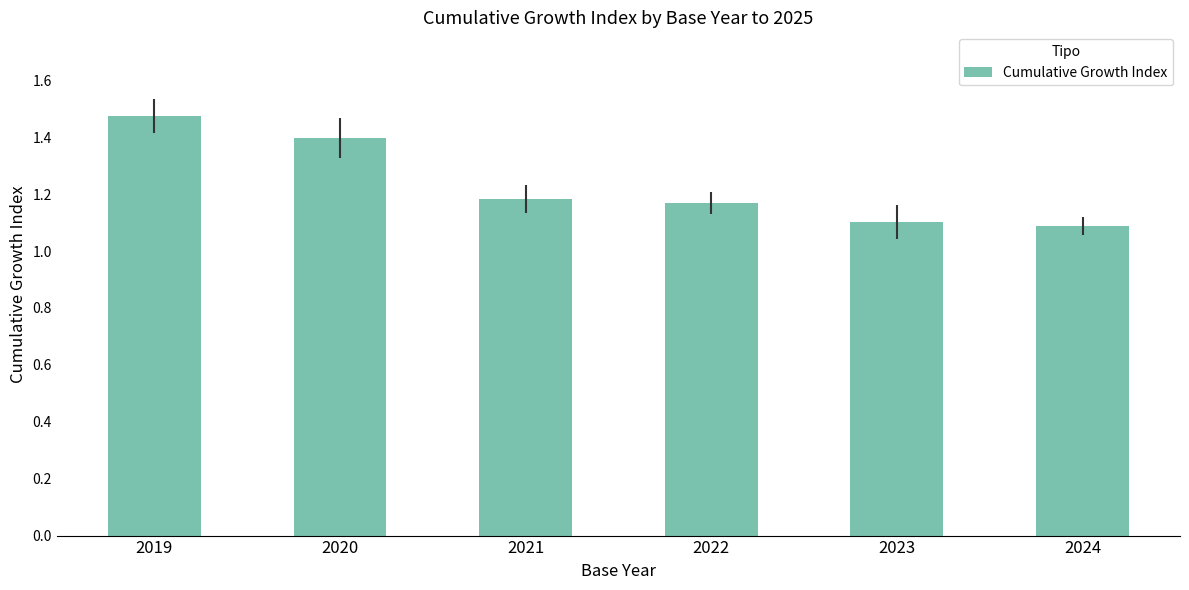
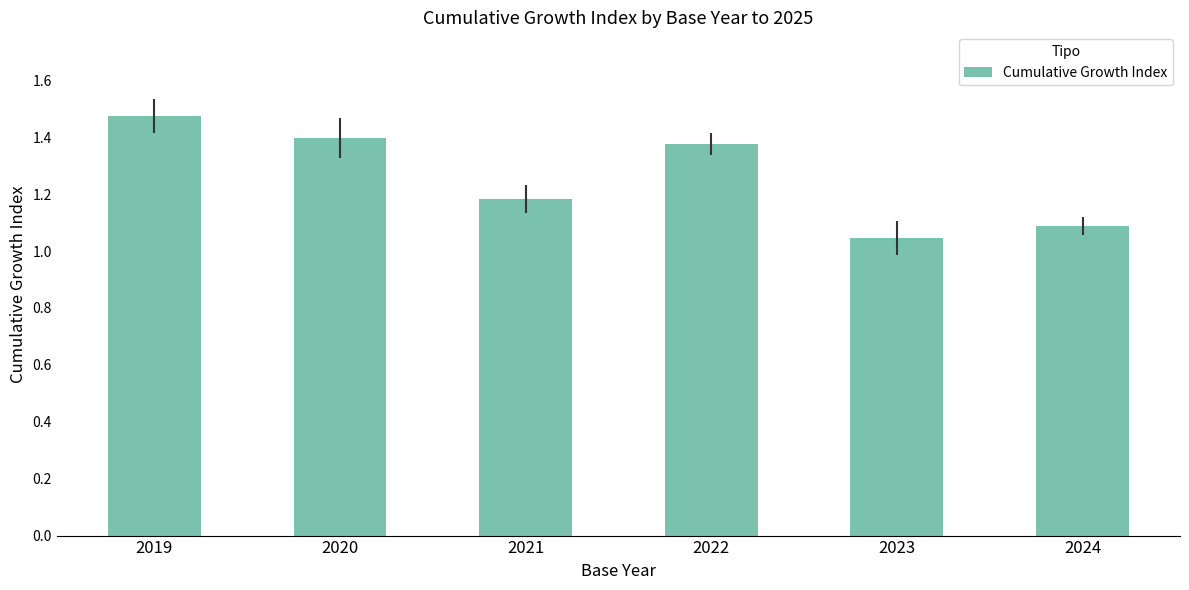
  {
    "2019": 1.47,
    "2020": 1.40,
    "2021": 1.18,
-   "2022": 1.17,
-   "2023": 1.10,
+   "2022": 1.38,
+   "2023": 1.05,
    "2024": 1.09
  }
